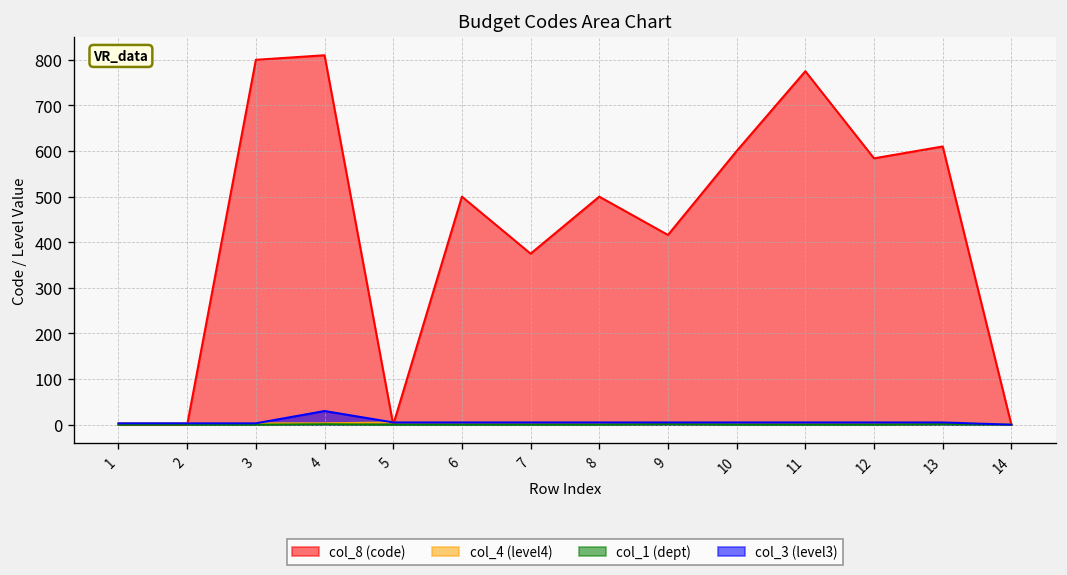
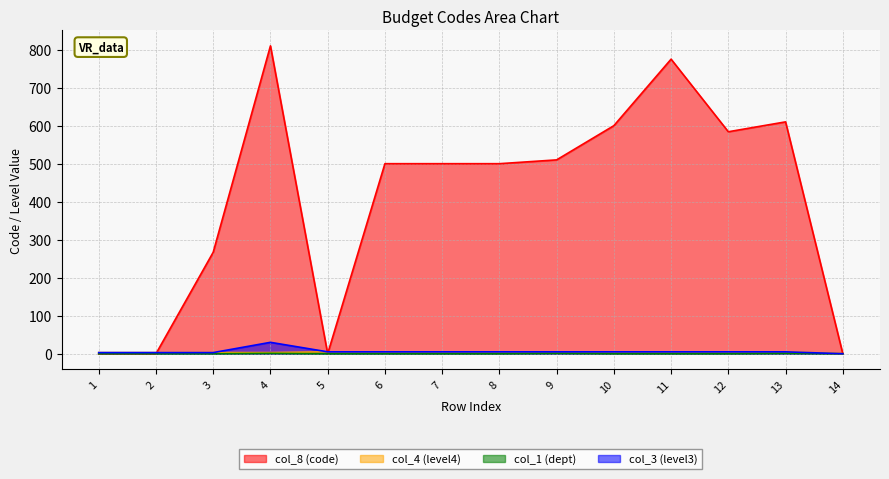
  {
    "col_8 (code)": {
-     "3": 800,
+     "3": 270,
      "4": 810,
      "6": 500,
-     "7": 380,
+     "7": 500,
      "8": 500,
-     "9": 420,
+     "9": 510,
      "10": 600,
      "11": 780,
      "12": 580,
      "13": 610
    },
    "col_3 (level3)": {
      "4": 30
    }
  }
